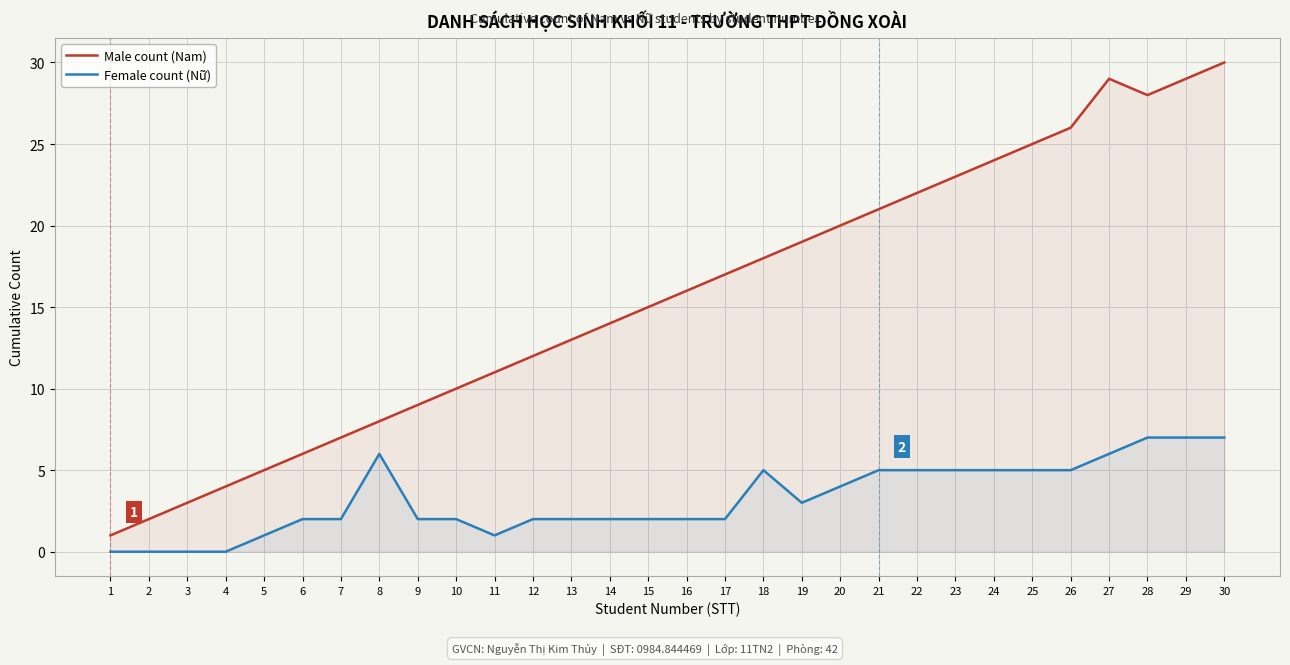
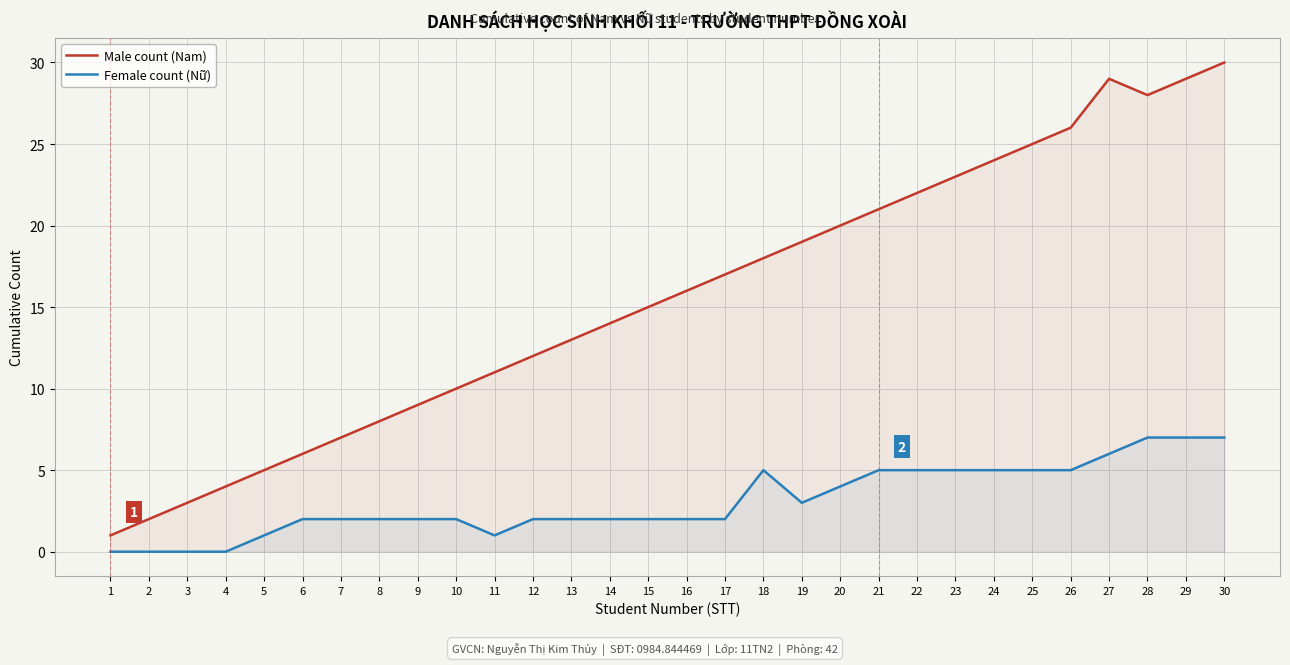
  {
    "Male count (Nam)": {
      "3": 3,
      "4": 4,
      "5": 5,
      "6": 6,
      "7": 7,
      "8": 8,
      "9": 9,
      "10": 10,
      "11": 11,
      "12": 12,
      "13": 13,
      "14": 14,
      "15": 15,
      "16": 16,
      "17": 17,
      "18": 18,
      "19": 19,
      "20": 20,
      "21": 21,
      "22": 22,
      "23": 23,
      "24": 24,
      "25": 25,
      "26": 26,
      "27": 29,
      "28": 28,
      "29": 29,
      "30": 30
    },
    "Female count (Nữ)": {
      "1": 0,
      "2": 0,
      "3": 0,
      "4": 0,
      "5": 1,
      "6": 2,
      "7": 2,
-     "8": 6,
+     "8": 2,
      "9": 2,
      "10": 2,
      "11": 1,
      "12": 2,
      "13": 2,
      "14": 2,
      "15": 2,
      "16": 2,
      "17": 2,
      "18": 5,
      "19": 3,
      "20": 4,
      "21": 5,
      "23": 5,
      "24": 5,
      "25": 5,
      "26": 5,
      "27": 6,
      "28": 7,
      "29": 7,
      "30": 7
    }
  }
